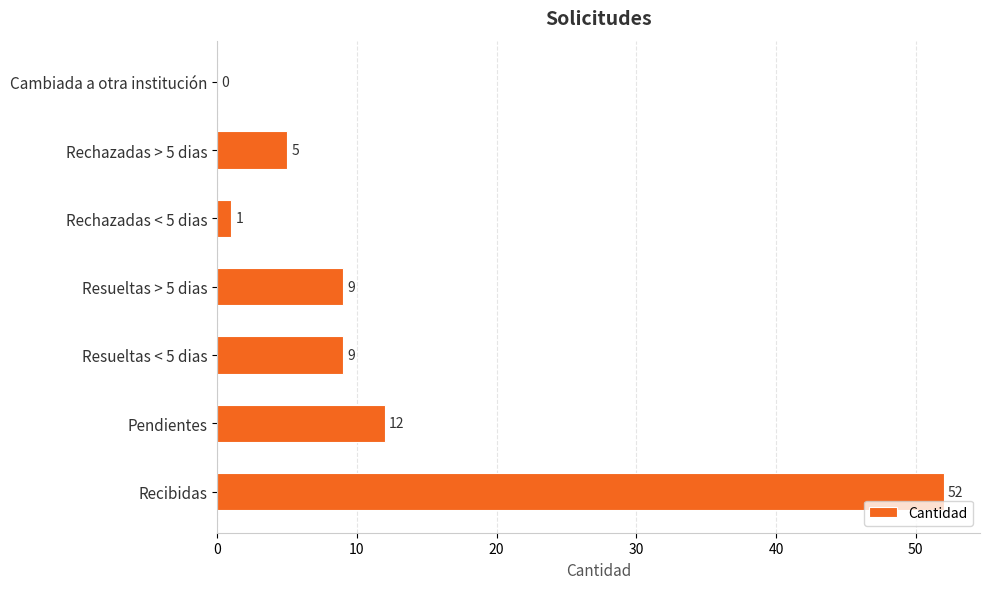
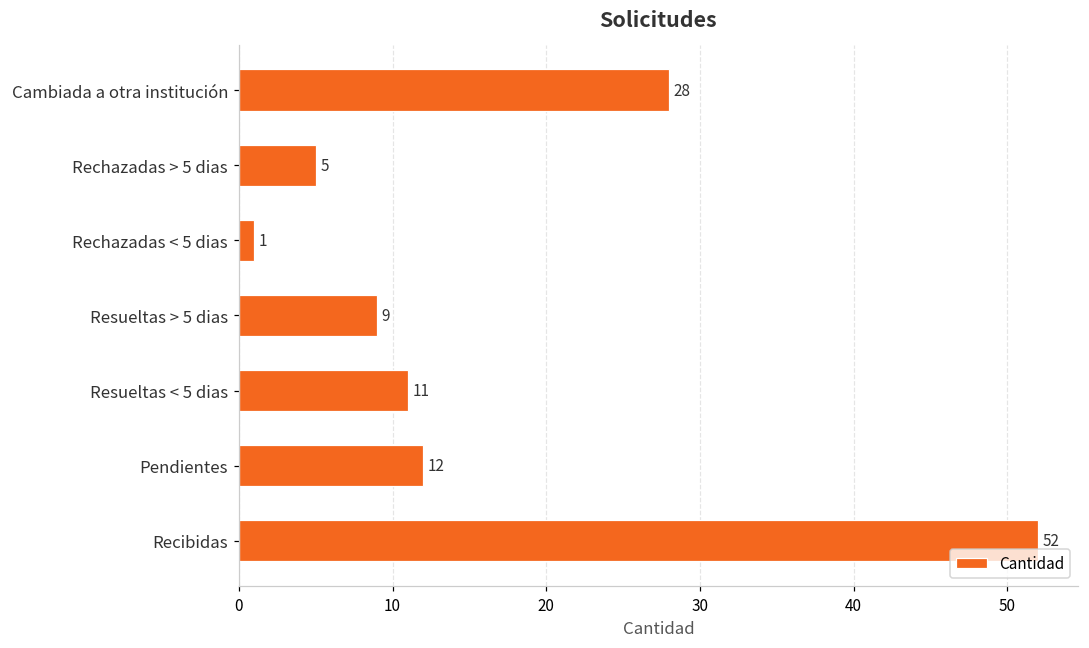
  {
-   "Cambiada a otra institución": 0,
+   "Cambiada a otra institución": 28,
    "Rechazadas > 5 dias": 5,
    "Rechazadas < 5 dias": 1,
    "Resueltas > 5 dias": 9,
-   "Resueltas < 5 dias": 9,
+   "Resueltas < 5 dias": 11,
    "Pendientes": 12,
    "Recibidas": 52
  }
